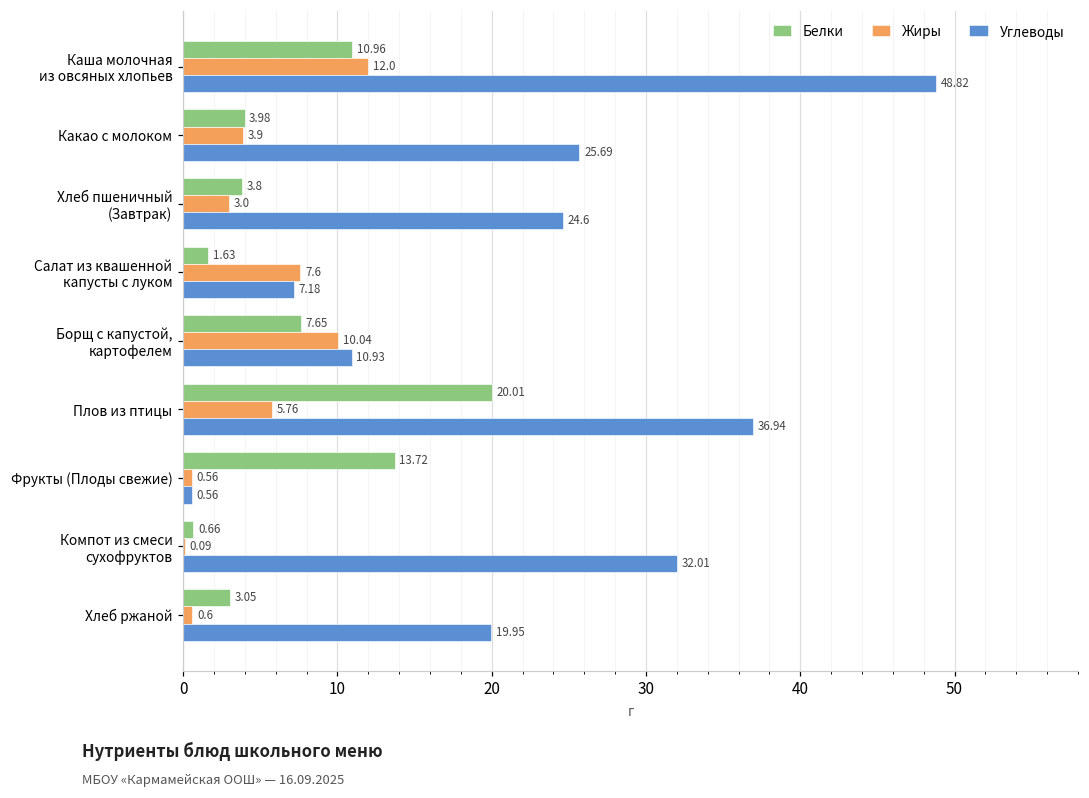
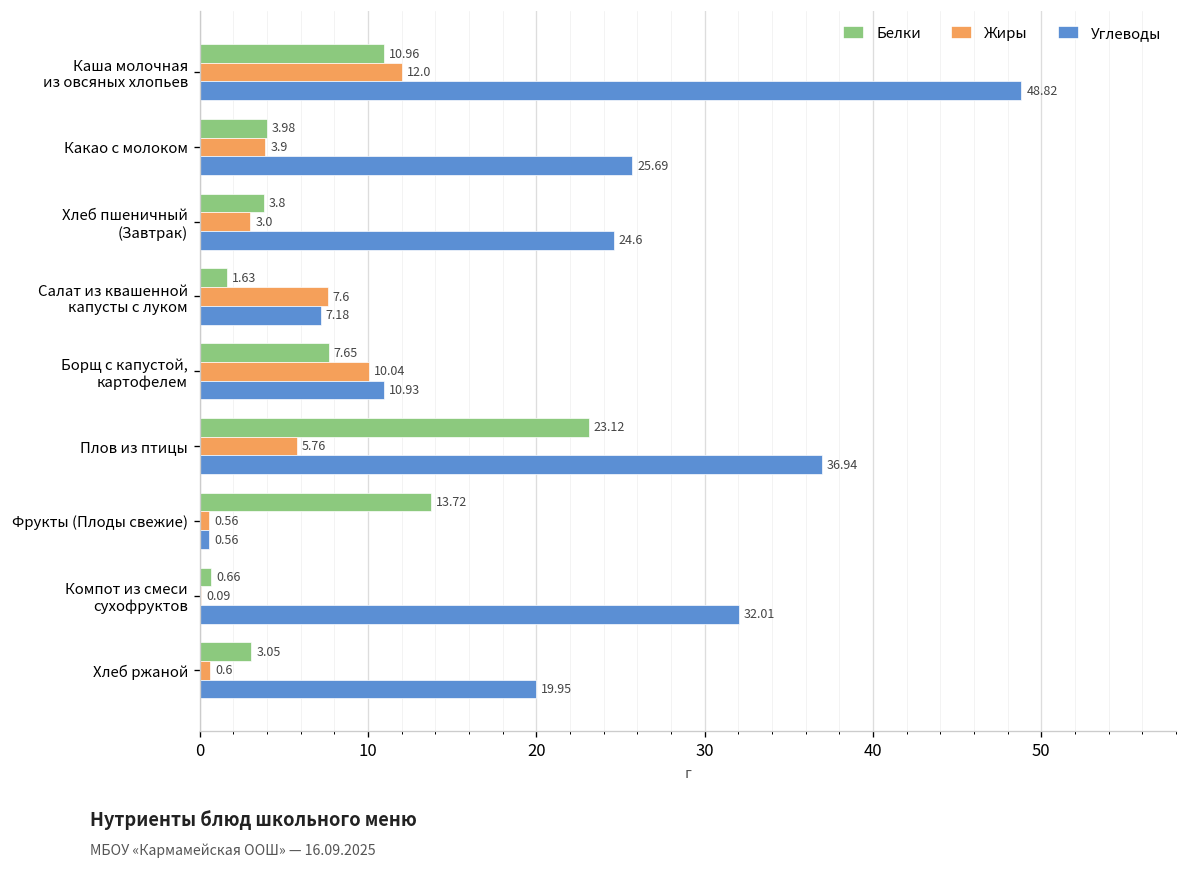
  {
    "Белки": {
      "Каша молочная из овсяных хлопьев": 10.96,
      "Какао с молоком": 3.98,
      "Хлеб пшеничный (Завтрак)": 3.8,
      "Салат из квашенной капусты с луком": 1.63,
      "Борщ с капустой, картофелем": 7.65,
-     "Плов из птицы": 20.01,
+     "Плов из птицы": 23.12,
      "Фрукты (Плоды свежие)": 13.72,
      "Компот из смеси сухофруктов": 0.66,
      "Хлеб ржаной": 3.05
    },
    "Жиры": {
      "Каша молочная из овсяных хлопьев": 12.0,
      "Какао с молоком": 3.9,
      "Хлеб пшеничный (Завтрак)": 3.0,
      "Салат из квашенной капусты с луком": 7.6,
      "Борщ с капустой, картофелем": 10.04,
      "Плов из птицы": 5.76,
      "Фрукты (Плоды свежие)": 0.56,
      "Компот из смеси сухофруктов": 0.09,
      "Хлеб ржаной": 0.6
    },
    "Углеводы": {
      "Каша молочная из овсяных хлопьев": 48.82,
      "Какао с молоком": 25.69,
      "Хлеб пшеничный (Завтрак)": 24.6,
      "Салат из квашенной капусты с луком": 7.18,
      "Борщ с капустой, картофелем": 10.93,
      "Плов из птицы": 36.94,
      "Фрукты (Плоды свежие)": 0.56,
      "Компот из смеси сухофруктов": 32.01,
      "Хлеб ржаной": 19.95
    }
  }
